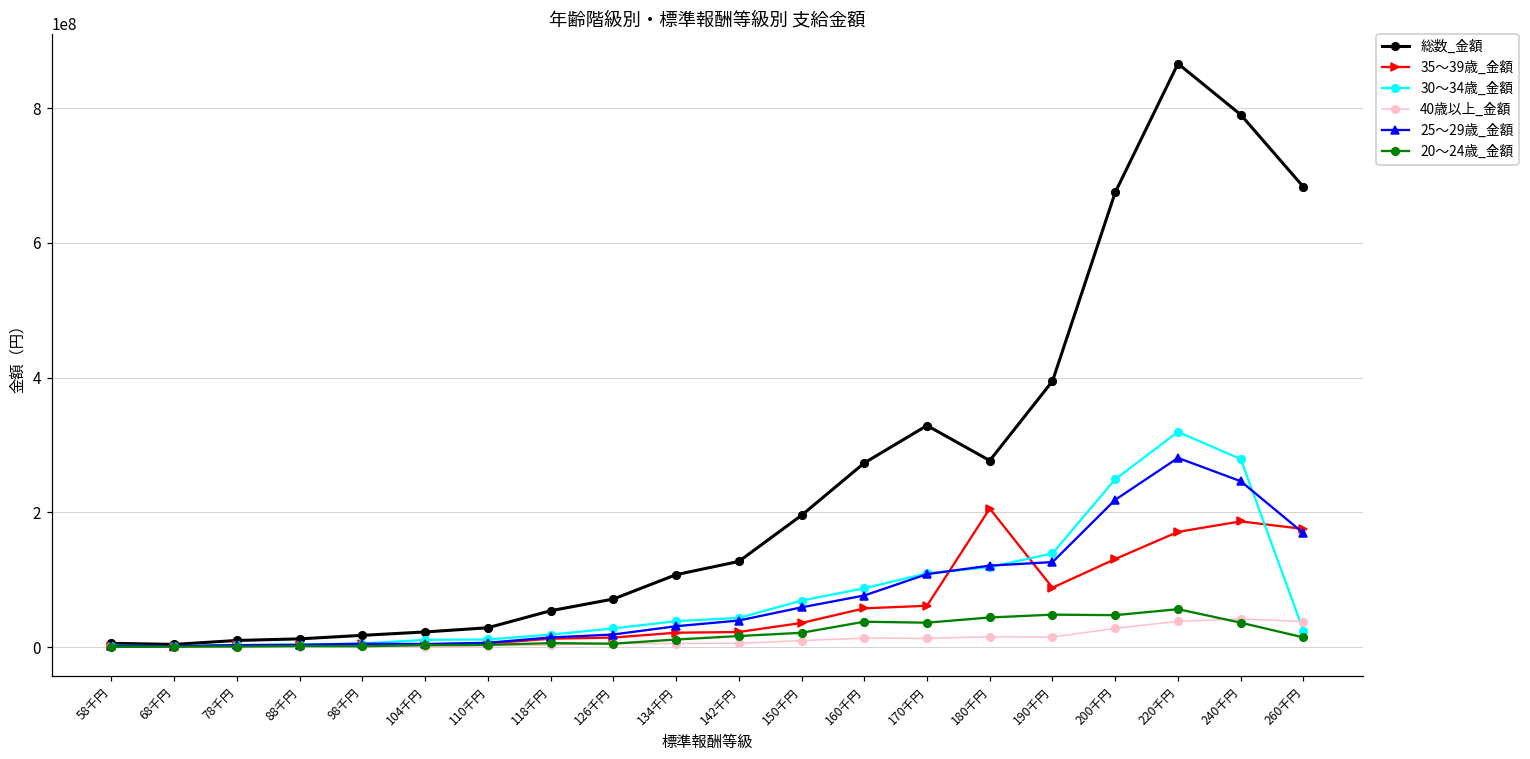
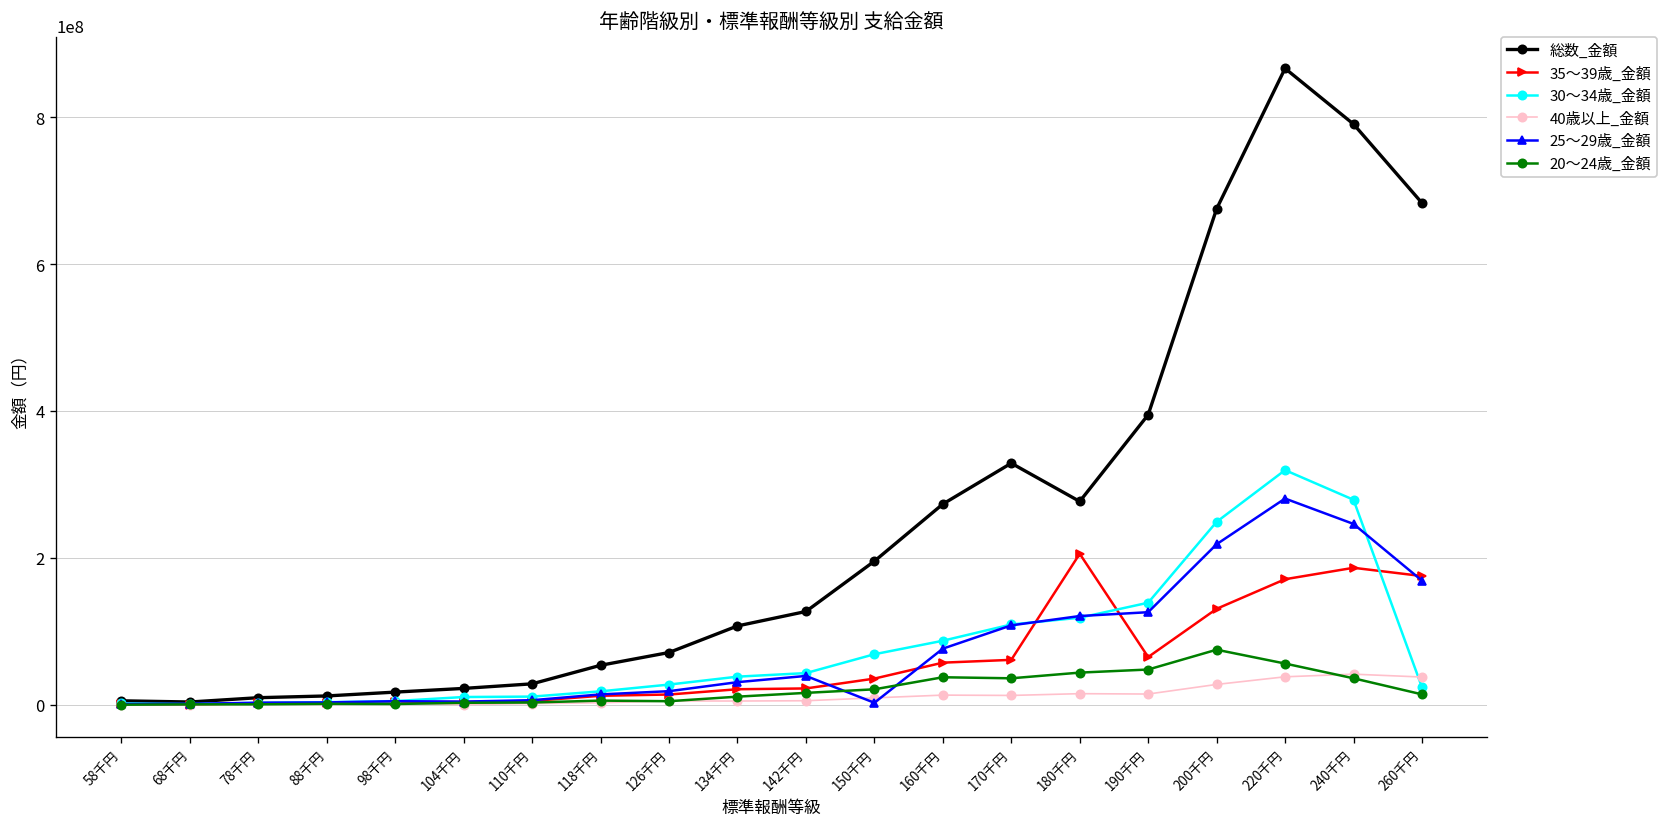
  {
    "総数_金額": {
      "78千円": 10000000,
      "88千円": 10000000,
      "98千円": 20000000,
      "104千円": 20000000,
      "110千円": 30000000,
      "118千円": 50000000,
      "126千円": 70000000,
      "134千円": 110000000,
      "142千円": 130000000,
      "150千円": 200000000,
      "160千円": 270000000,
      "170千円": 330000000,
      "180千円": 280000000,
      "190千円": 390000000,
      "200千円": 680000000,
      "220千円": 870000000,
      "240千円": 790000000,
      "260千円": 680000000
    },
    "35～39歳_金額": {
      "126千円": 10000000,
      "134千円": 20000000,
      "142千円": 20000000,
      "150千円": 40000000,
      "160千円": 60000000,
      "170千円": 60000000,
      "180千円": 210000000,
-     "190千円": 90000000,
+     "190千円": 70000000,
      "200千円": 130000000,
      "220千円": 170000000,
      "240千円": 190000000,
      "260千円": 180000000
    },
    "30～34歳_金額": {
      "104千円": 10000000,
      "110千円": 10000000,
      "118千円": 20000000,
      "126千円": 30000000,
      "134千円": 40000000,
      "150千円": 70000000,
      "160千円": 90000000,
      "190千円": 140000000,
      "200千円": 250000000,
      "220千円": 320000000,
      "240千円": 280000000,
      "260千円": 20000000
    },
    "40歳以上_金額": {
      "134千円": 10000000,
      "142千円": 10000000,
      "150千円": 10000000,
      "160千円": 10000000,
      "170千円": 10000000,
      "180千円": 20000000,
      "190千円": 10000000,
      "200千円": 30000000,
      "220千円": 40000000,
      "240千円": 40000000,
      "260千円": 40000000
    },
    "25～29歳_金額": {
      "126千円": 20000000,
      "134千円": 30000000,
-     "150千円": 60000000,
+     "150千円": 0,
      "160千円": 80000000,
      "190千円": 130000000,
      "200千円": 220000000,
      "220千円": 280000000,
      "240千円": 250000000,
      "260千円": 170000000
    },
    "20～24歳_金額": {
      "134千円": 10000000,
      "142千円": 20000000,
      "150千円": 20000000,
      "160千円": 40000000,
      "170千円": 40000000,
      "180千円": 40000000,
      "190千円": 50000000,
-     "200千円": 50000000,
+     "200千円": 80000000,
      "220千円": 60000000,
      "240千円": 40000000,
      "260千円": 10000000
    }
  }
